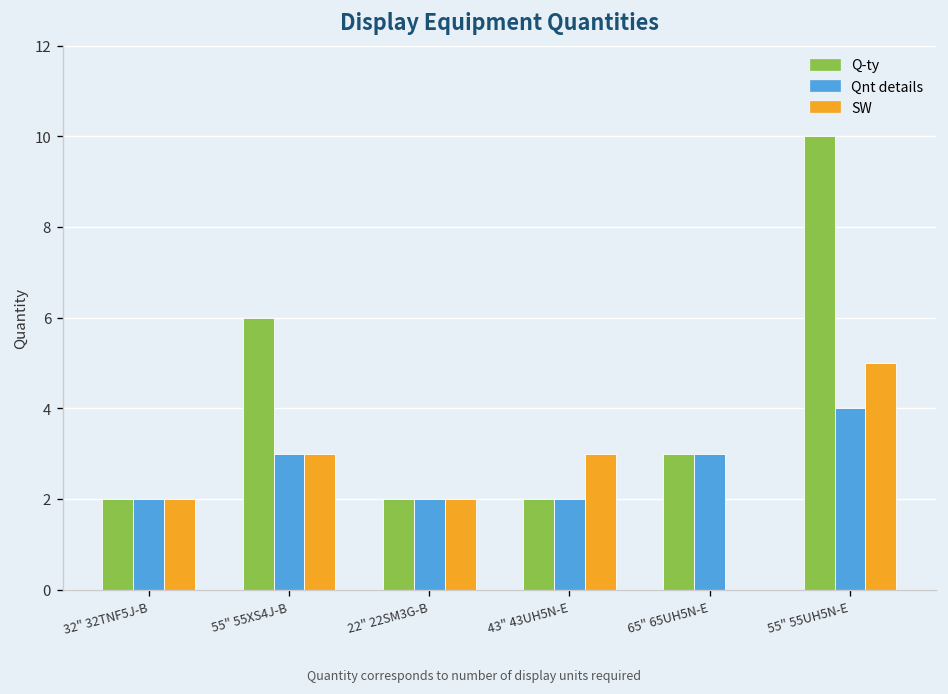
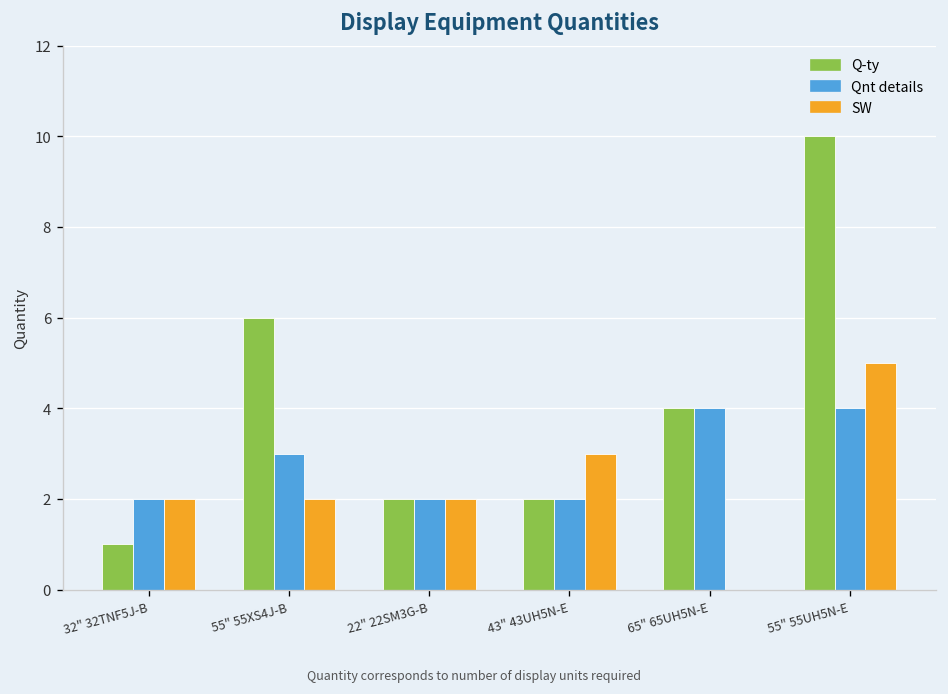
  {
    "Q-ty": {
-     "32\" 32TNF5J-B": 2,
+     "32\" 32TNF5J-B": 1,
      "55\" 55XS4J-B": 6,
      "22\" 22SM3G-B": 2,
      "43\" 43UH5N-E": 2,
-     "65\" 65UH5N-E": 3,
+     "65\" 65UH5N-E": 4,
      "55\" 55UH5N-E": 10
    },
    "Qnt details": {
      "32\" 32TNF5J-B": 2,
      "55\" 55XS4J-B": 3,
      "22\" 22SM3G-B": 2,
      "43\" 43UH5N-E": 2,
-     "65\" 65UH5N-E": 3,
+     "65\" 65UH5N-E": 4,
      "55\" 55UH5N-E": 4
    },
    "SW": {
      "32\" 32TNF5J-B": 2,
-     "55\" 55XS4J-B": 3,
+     "55\" 55XS4J-B": 2,
      "22\" 22SM3G-B": 2,
      "43\" 43UH5N-E": 3,
      "65\" 65UH5N-E": 0,
      "55\" 55UH5N-E": 5
    }
  }
